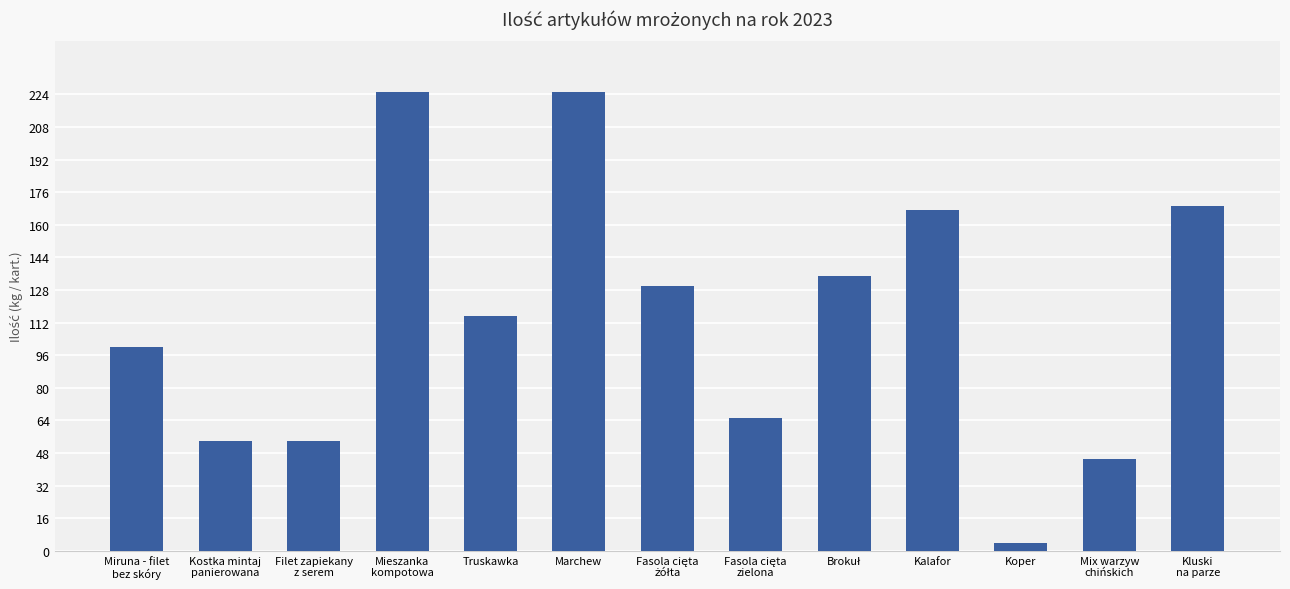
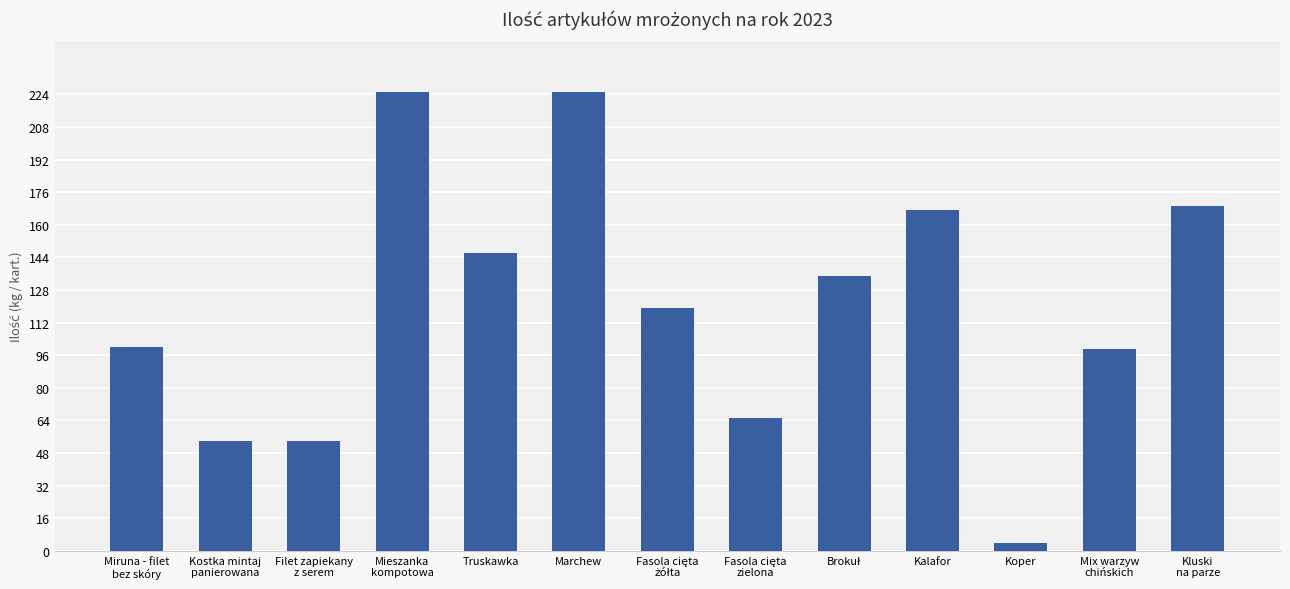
  {
    "Miruna - filet bez skóry": 100,
    "Kostka mintaj panierowana": 54,
    "Filet zapiekany z serem": 54,
    "Mieszanka kompotowa": 225,
-   "Truskawka": 115,
+   "Truskawka": 146,
    "Marchew": 225,
-   "Fasola cięta żółta": 130,
+   "Fasola cięta żółta": 119,
    "Fasola cięta zielona": 65,
    "Brokuł": 135,
    "Kalafor": 167,
    "Koper": 4,
-   "Mix warzyw chińskich": 45,
+   "Mix warzyw chińskich": 99,
    "Kluski na parze": 169
  }
